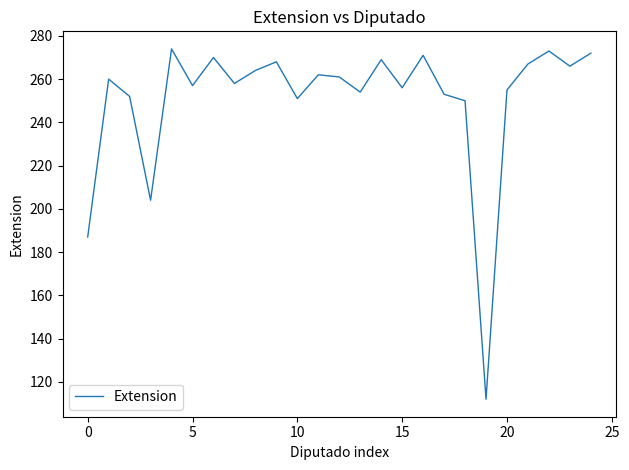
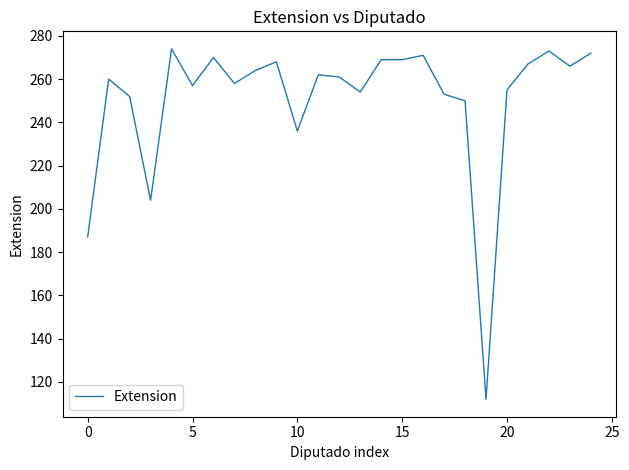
  {
    "0": 187,
    "5": 257,
-   "10": 251,
-   "15": 256,
+   "10": 236,
+   "15": 269,
    "20": 255
  }
